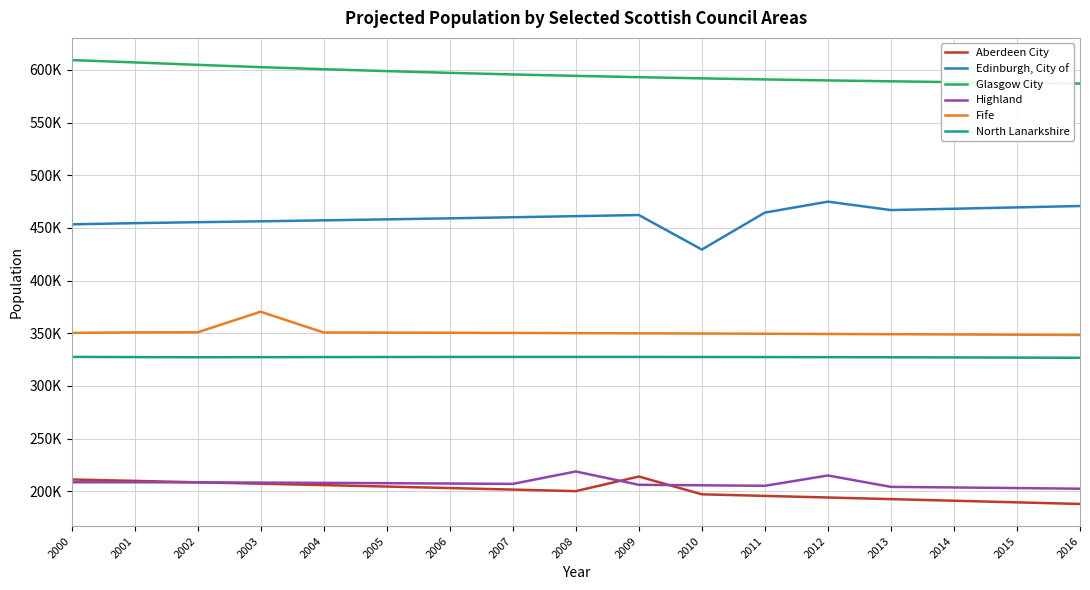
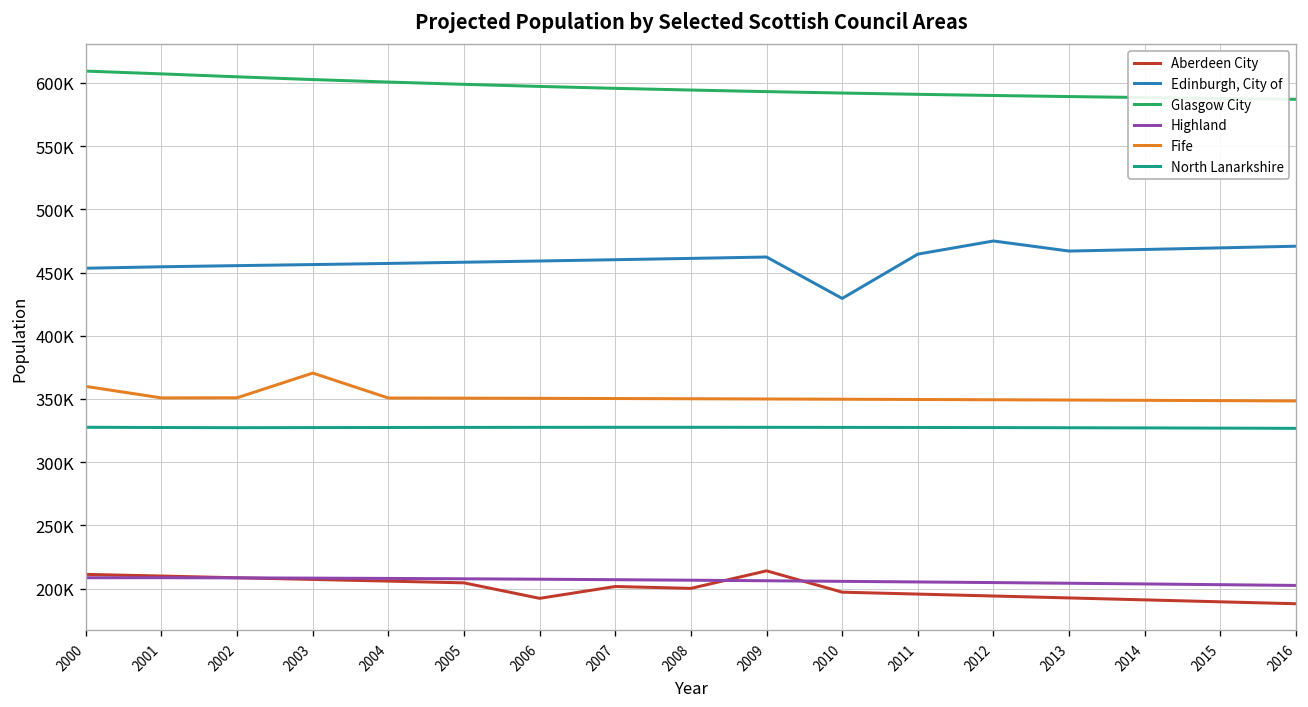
  {
    "Aberdeen City": {
      "2000": 211000,
      "2005": 205000,
-     "2006": 203000,
+     "2006": 192000,
      "2007": 202000,
      "2008": 200000,
      "2009": 214000,
      "2010": 197000,
      "2011": 196000,
      "2012": 194000,
      "2013": 193000,
      "2014": 191000,
      "2015": 190000,
      "2016": 188000
    },
    "Edinburgh, City of": {
      "2000": 453000,
      "2001": 455000,
      "2002": 455000,
      "2003": 456000,
      "2004": 457000,
      "2005": 458000,
      "2006": 459000,
      "2007": 460000,
      "2008": 461000,
      "2009": 462000,
      "2010": 430000,
      "2011": 465000,
      "2012": 475000,
      "2013": 467000,
      "2014": 468000,
      "2015": 470000,
      "2016": 471000
    },
    "Highland": {
      "2000": 209000,
      "2005": 208000,
      "2006": 207000,
      "2007": 207000,
-     "2008": 219000,
+     "2008": 207000,
      "2009": 206000,
      "2010": 206000,
      "2011": 205000,
-     "2012": 215000,
+     "2012": 205000,
      "2013": 204000,
      "2014": 204000,
      "2015": 203000,
      "2016": 202000
    },
    "Fife": {
-     "2000": 350000,
+     "2000": 360000,
      "2001": 351000,
      "2002": 351000,
      "2003": 371000,
      "2004": 351000,
      "2005": 351000,
      "2006": 351000,
      "2007": 350000,
      "2008": 350000,
      "2009": 350000,
      "2010": 350000,
      "2011": 350000,
      "2012": 349000,
      "2013": 349000,
      "2014": 349000,
      "2015": 349000,
      "2016": 348000
    }
  }
